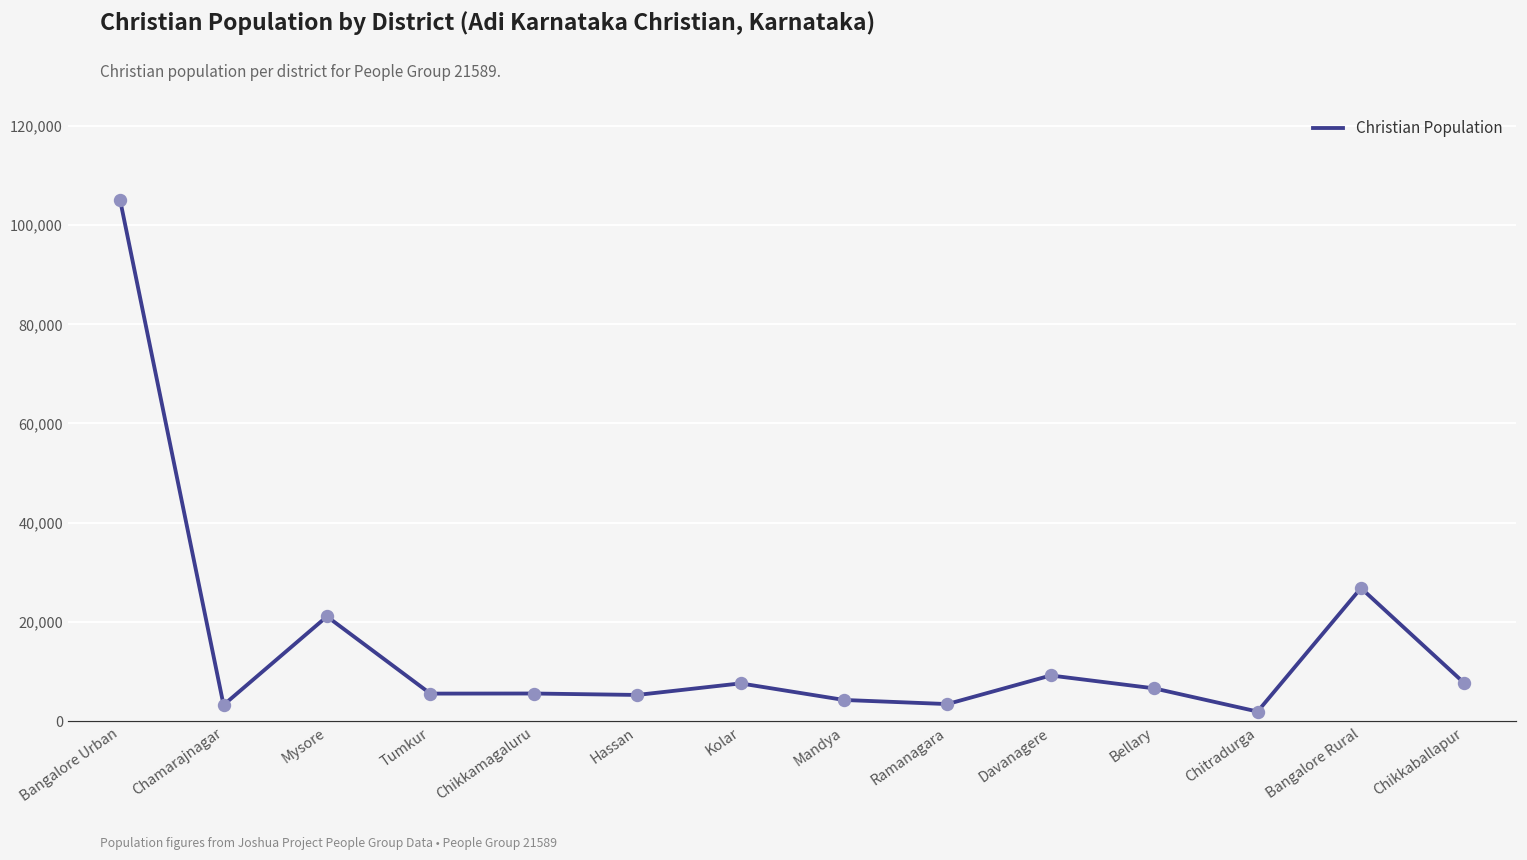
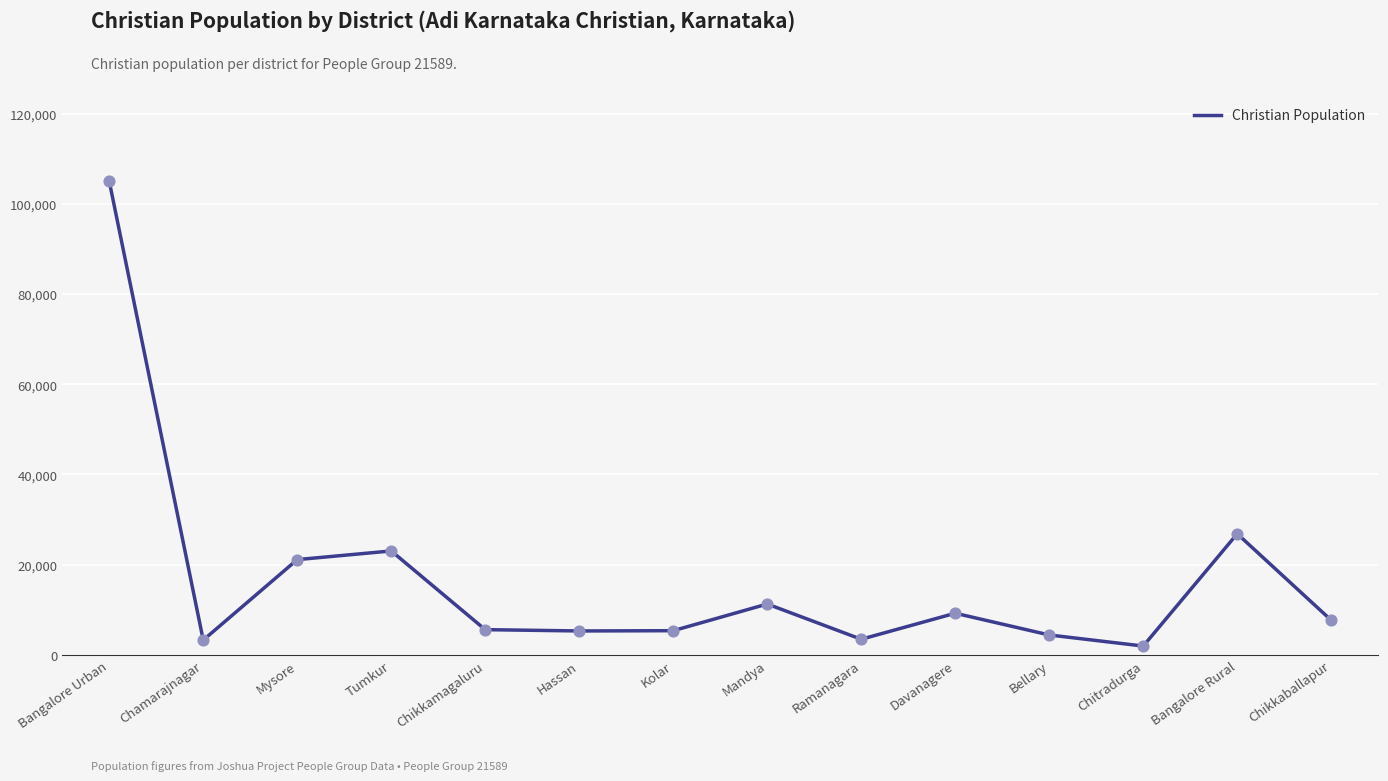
  {
    "Bangalore Urban": "105,000",
    "Chamarajnagar": "3,000",
    "Mysore": "21,000",
-   "Tumkur": "6,000",
+   "Tumkur": "23,000",
    "Chikkamagaluru": "6,000",
    "Hassan": "5,000",
-   "Kolar": "8,000",
-   "Mandya": "4,000",
+   "Kolar": "5,000",
+   "Mandya": "11,000",
    "Ramanagara": "3,000",
    "Davanagere": "9,000",
-   "Bellary": "7,000",
+   "Bellary": "4,000",
    "Chitradurga": "2,000",
    "Bangalore Rural": "27,000",
    "Chikkaballapur": "8,000"
  }
